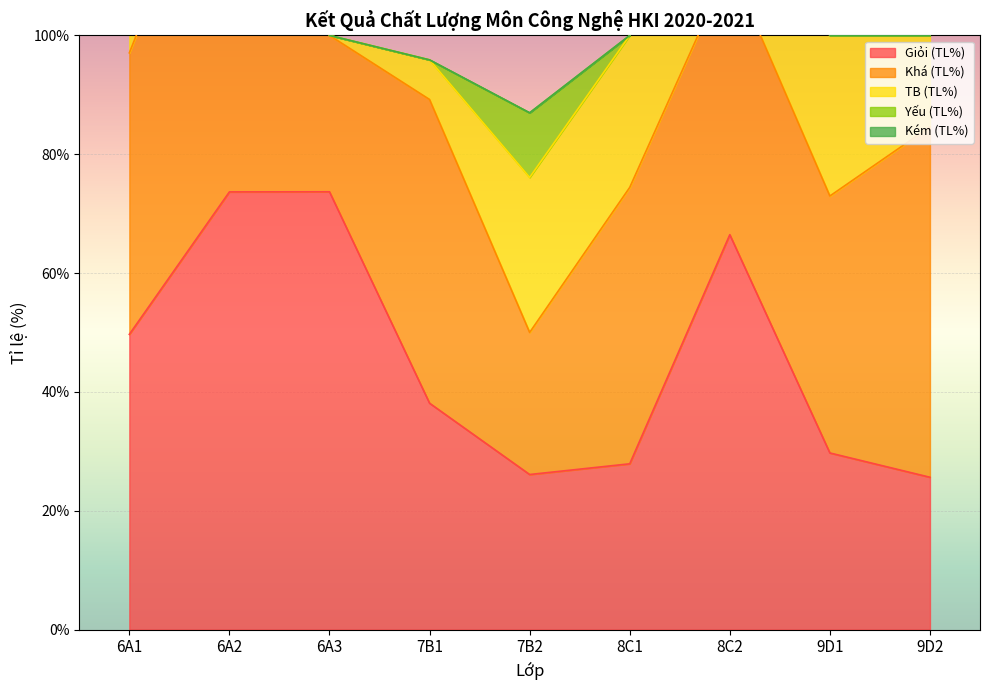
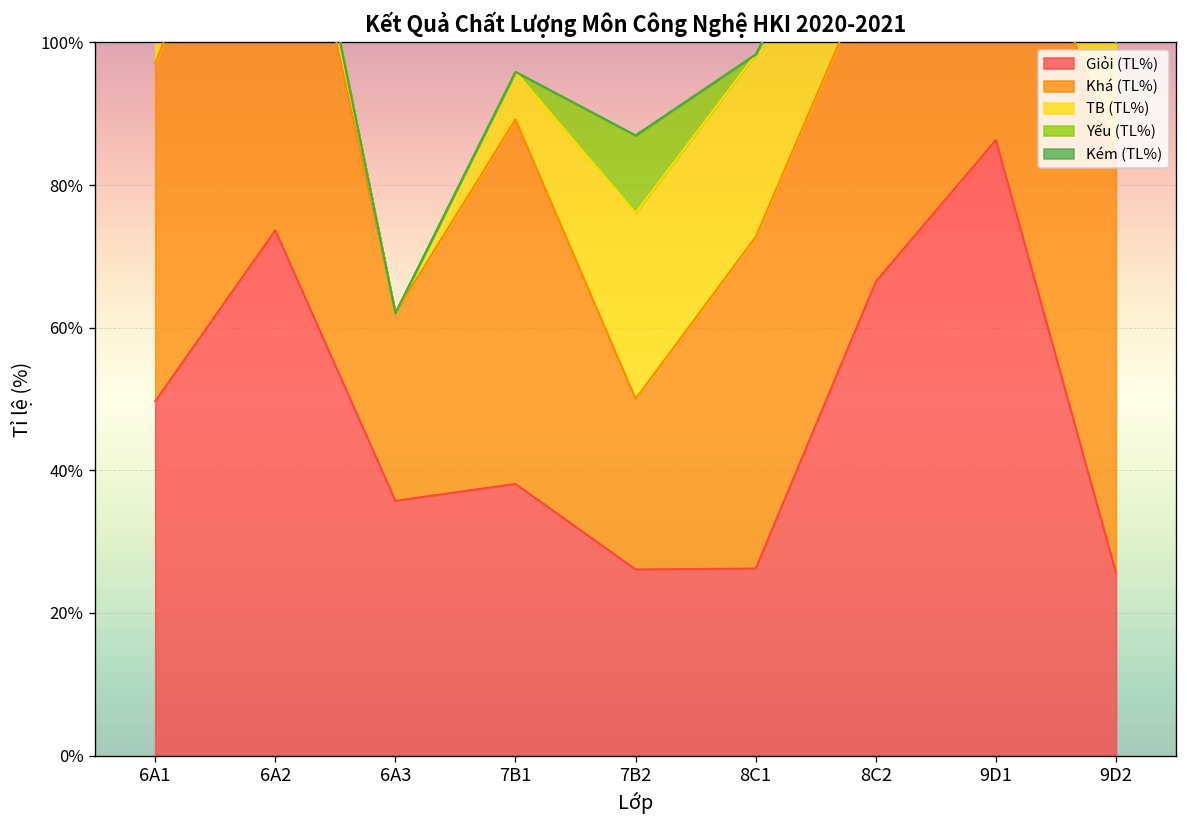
  {
    "Giỏi (TL%)": {
      "6A1": "50%",
      "6A2": "74%",
-     "6A3": "74%",
+     "6A3": "36%",
      "7B1": "38%",
      "7B2": "26%",
-     "8C1": "28%",
+     "8C1": "26%",
      "8C2": "66%",
-     "9D1": "30%",
+     "9D1": "86%",
      "9D2": "26%"
    },
    "Khá (TL%)": {
      "6A1": "47%",
      "7B1": "51%",
      "7B2": "24%",
      "8C1": "47%"
    },
    "TB (TL%)": {
      "7B2": "26%"
    }
  }
